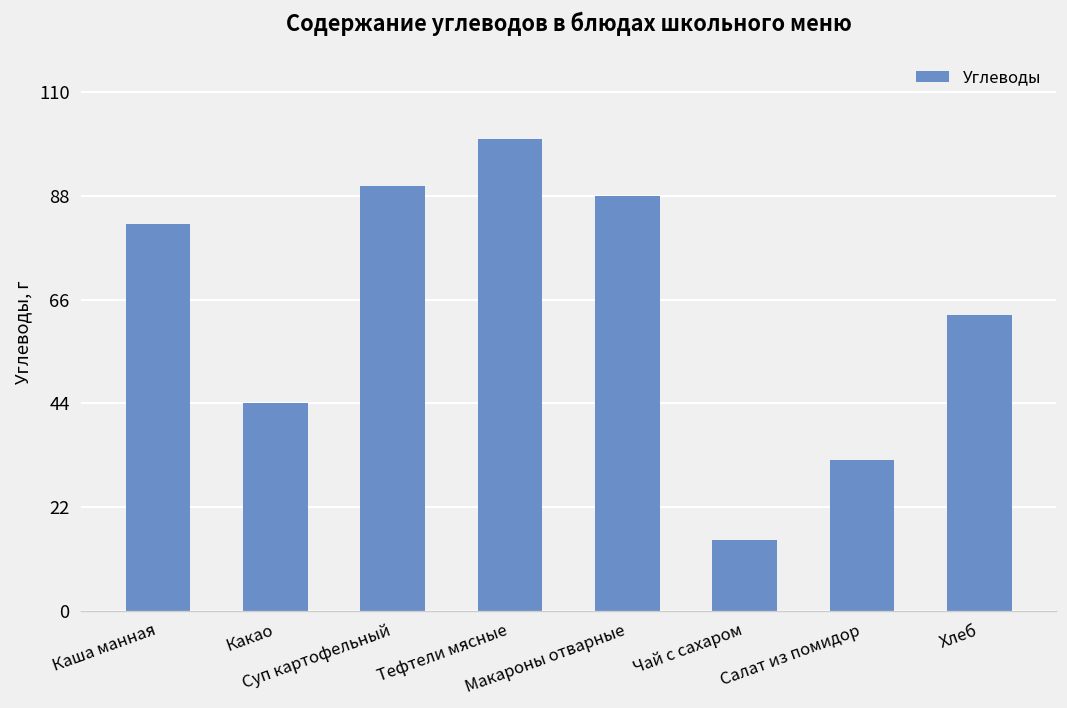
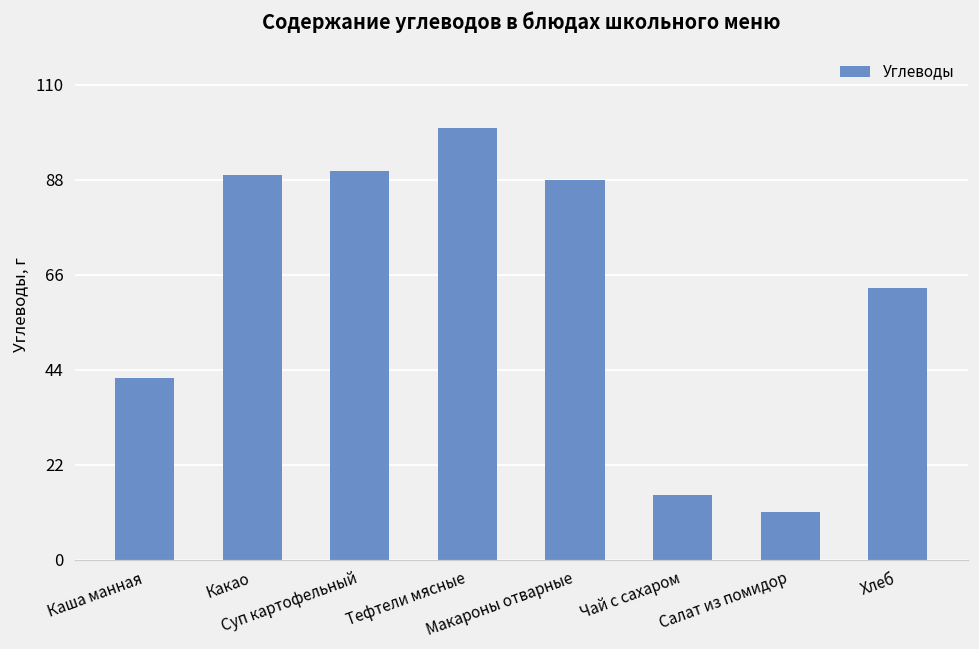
  {
-   "Каша манная": 82,
-   "Какао": 44,
+   "Каша манная": 42,
+   "Какао": 89,
    "Суп картофельный": 90,
    "Тефтели мясные": 100,
    "Макароны отварные": 88,
    "Чай с сахаром": 15,
-   "Салат из помидор": 32,
+   "Салат из помидор": 11,
    "Хлеб": 63
  }
